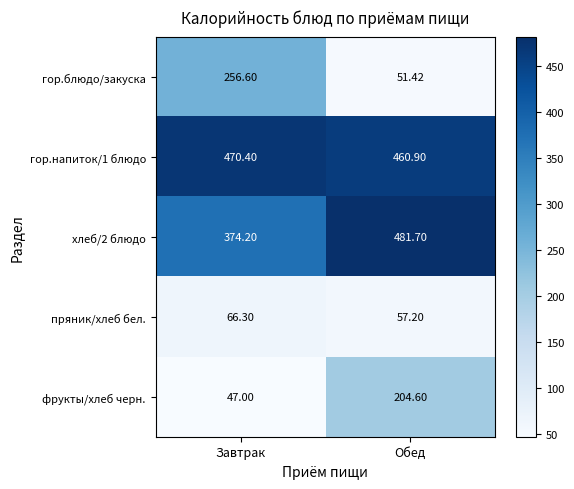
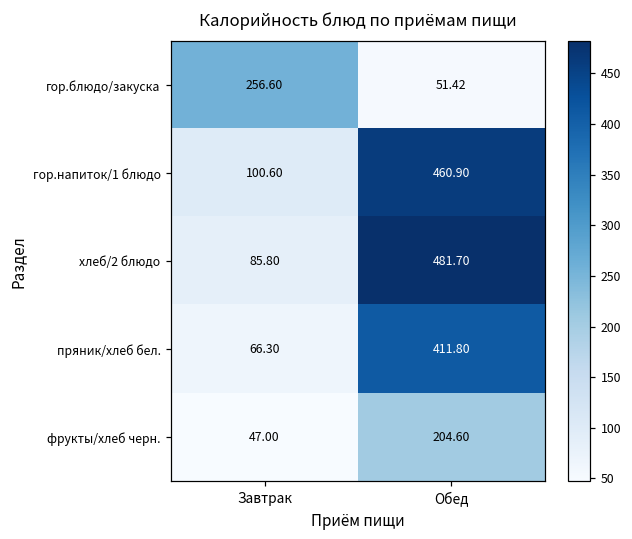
  {
    "гор.блюдо/закуска": {
      "Завтрак": 256.60,
      "Обед": 51.42
    },
    "гор.напиток/1 блюдо": {
-     "Завтрак": 470.40,
+     "Завтрак": 100.60,
      "Обед": 460.90
    },
    "хлеб/2 блюдо": {
-     "Завтрак": 374.20,
+     "Завтрак": 85.80,
      "Обед": 481.70
    },
    "пряник/хлеб бел.": {
      "Завтрак": 66.30,
-     "Обед": 57.20
+     "Обед": 411.80
    },
    "фрукты/хлеб черн.": {
      "Завтрак": 47.00,
      "Обед": 204.60
    }
  }
